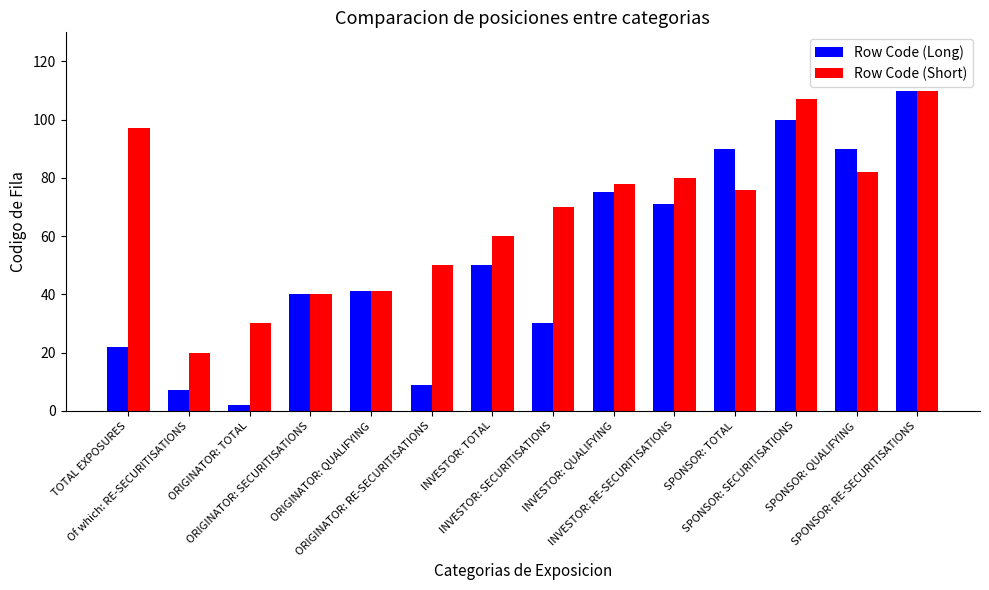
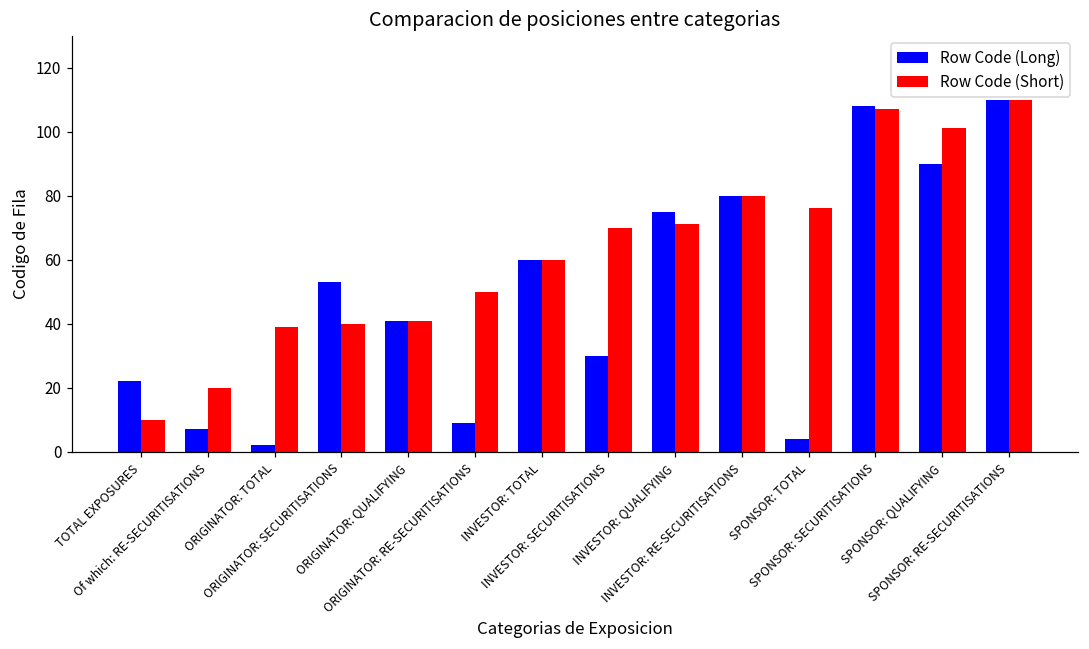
  {
    "Row Code (Long)": {
      "TOTAL EXPOSURES": 22,
      "Of which: RE-SECURITISATIONS": 7,
      "ORIGINATOR: TOTAL": 2,
-     "ORIGINATOR: SECURITISATIONS": 40,
+     "ORIGINATOR: SECURITISATIONS": 53,
      "ORIGINATOR: QUALIFYING": 41,
      "ORIGINATOR: RE-SECURITISATIONS": 9,
-     "INVESTOR: TOTAL": 50,
+     "INVESTOR: TOTAL": 60,
      "INVESTOR: SECURITISATIONS": 30,
      "INVESTOR: QUALIFYING": 75,
-     "INVESTOR: RE-SECURITISATIONS": 71,
-     "SPONSOR: TOTAL": 90,
-     "SPONSOR: SECURITISATIONS": 100,
+     "INVESTOR: RE-SECURITISATIONS": 80,
+     "SPONSOR: TOTAL": 4,
+     "SPONSOR: SECURITISATIONS": 108,
      "SPONSOR: QUALIFYING": 90,
      "SPONSOR: RE-SECURITISATIONS": 110
    },
    "Row Code (Short)": {
-     "TOTAL EXPOSURES": 97,
+     "TOTAL EXPOSURES": 10,
      "Of which: RE-SECURITISATIONS": 20,
-     "ORIGINATOR: TOTAL": 30,
+     "ORIGINATOR: TOTAL": 39,
      "ORIGINATOR: SECURITISATIONS": 40,
      "ORIGINATOR: QUALIFYING": 41,
      "ORIGINATOR: RE-SECURITISATIONS": 50,
      "INVESTOR: TOTAL": 60,
      "INVESTOR: SECURITISATIONS": 70,
-     "INVESTOR: QUALIFYING": 78,
+     "INVESTOR: QUALIFYING": 71,
      "INVESTOR: RE-SECURITISATIONS": 80,
      "SPONSOR: TOTAL": 76,
      "SPONSOR: SECURITISATIONS": 107,
-     "SPONSOR: QUALIFYING": 82,
+     "SPONSOR: QUALIFYING": 101,
      "SPONSOR: RE-SECURITISATIONS": 110
    }
  }
